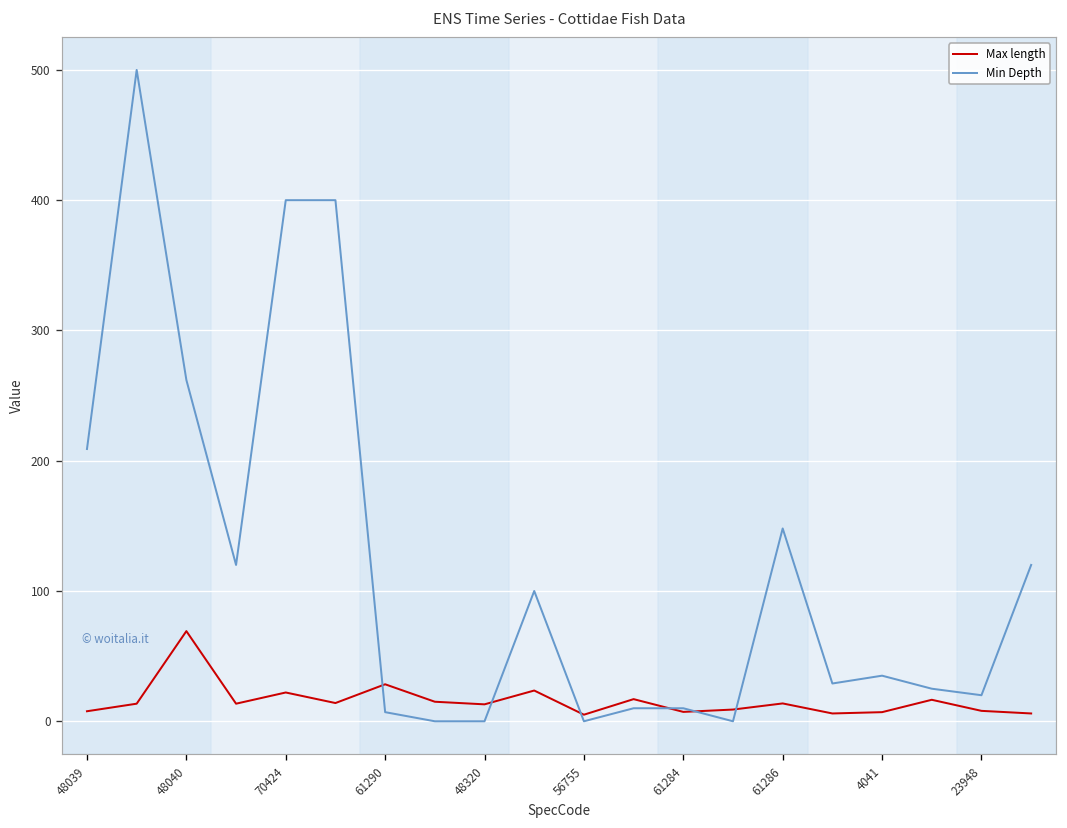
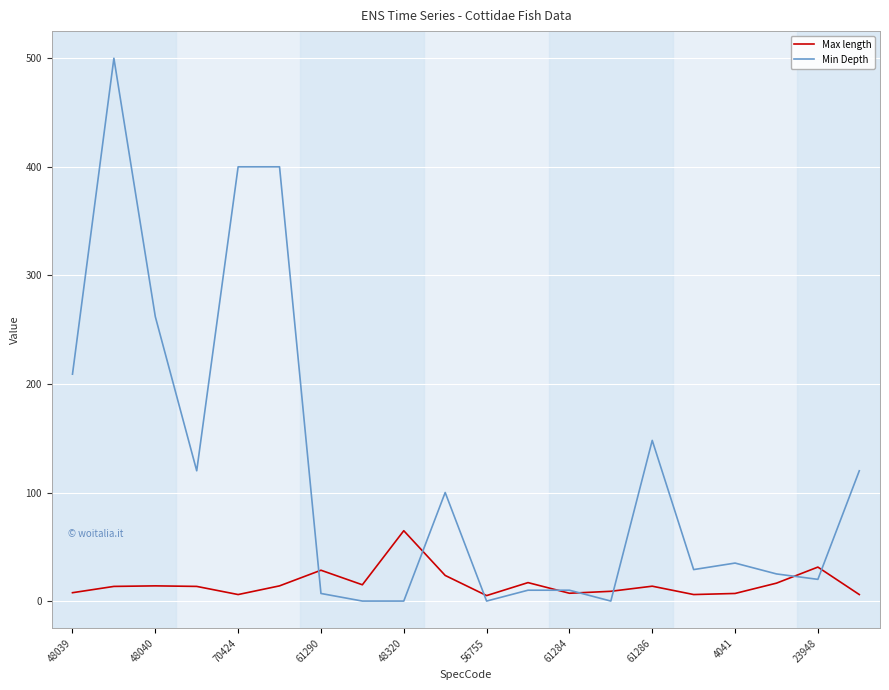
  {
    "Max length": {
      "48039": 8,
-     "48040": 69,
-     "70424": 22,
+     "48040": 14,
+     "70424": 6,
      "61290": 28,
-     "48320": 13,
+     "48320": 65,
      "56755": 5,
      "61284": 7,
      "61286": 14,
      "4041": 7,
-     "23948": 8
+     "23948": 31
    },
    "Min Depth": {
      "48039": 209,
      "48040": 262,
      "70424": 400,
      "61290": 7,
      "48320": 0,
      "56755": 0,
      "61284": 10,
      "61286": 148,
      "4041": 35,
      "23948": 20
    }
  }
